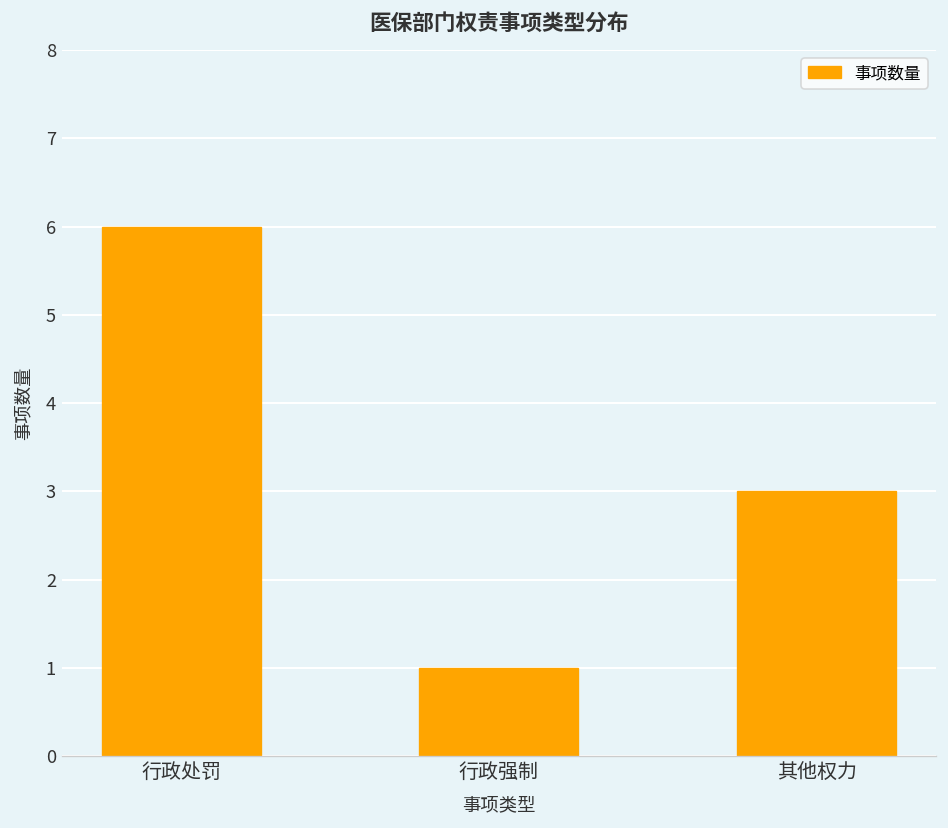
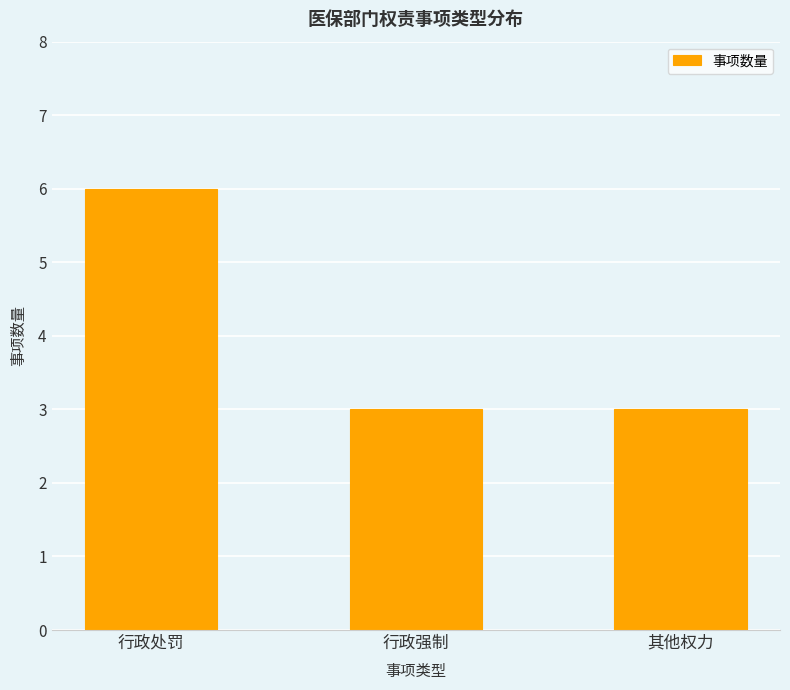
  {
    "行政处罚": 6,
-   "行政强制": 1,
+   "行政强制": 3,
    "其他权力": 3
  }
